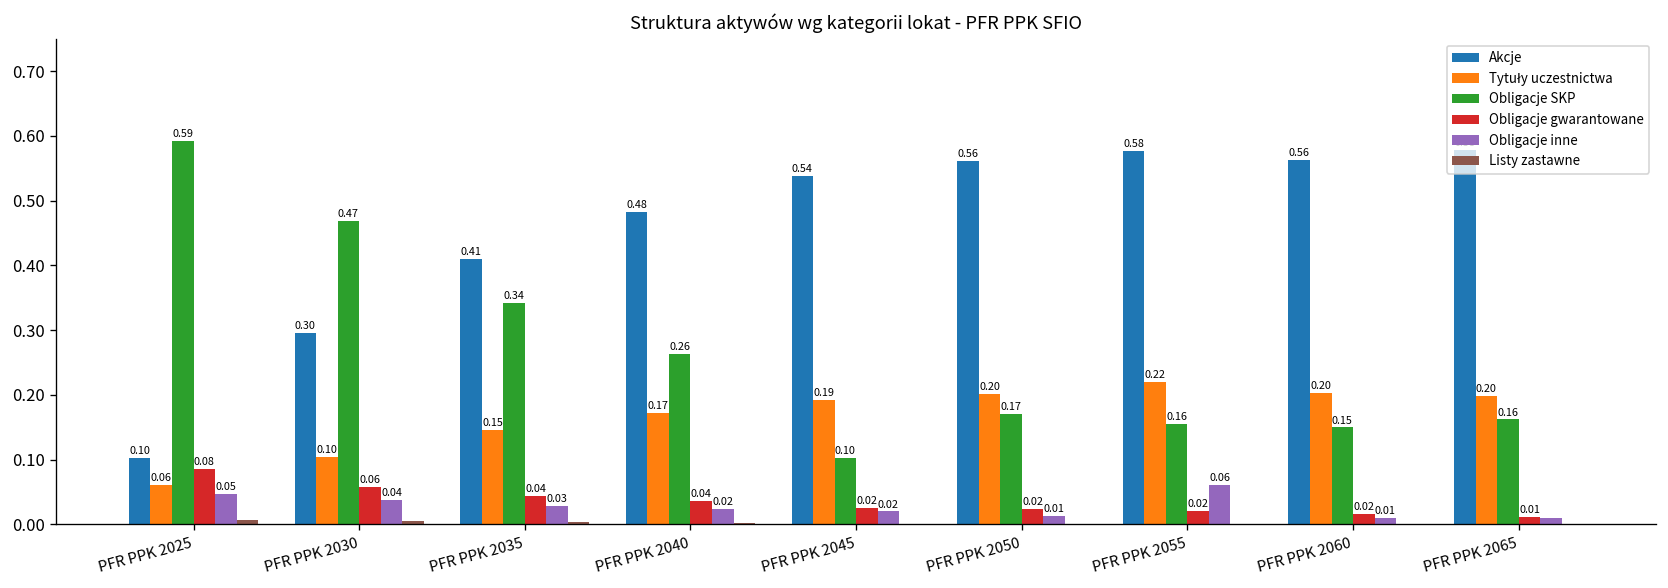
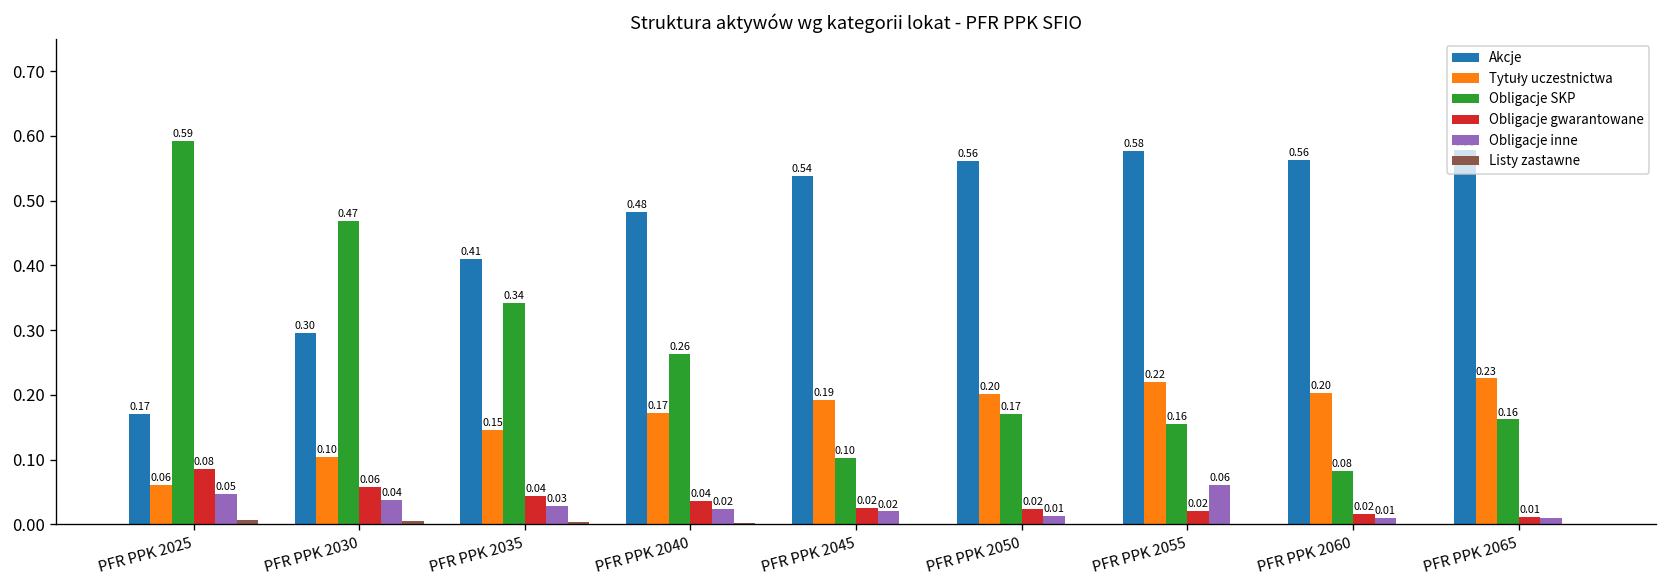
  {
    "Akcje": {
-     "PFR PPK 2025": 0.10,
+     "PFR PPK 2025": 0.17,
      "PFR PPK 2030": 0.30,
      "PFR PPK 2035": 0.41,
      "PFR PPK 2040": 0.48,
      "PFR PPK 2045": 0.54,
      "PFR PPK 2050": 0.56,
      "PFR PPK 2055": 0.58,
      "PFR PPK 2060": 0.56
    },
    "Tytuły uczestnictwa": {
      "PFR PPK 2025": 0.06,
      "PFR PPK 2030": 0.10,
      "PFR PPK 2035": 0.15,
      "PFR PPK 2040": 0.17,
      "PFR PPK 2045": 0.19,
      "PFR PPK 2050": 0.20,
      "PFR PPK 2055": 0.22,
      "PFR PPK 2060": 0.20,
-     "PFR PPK 2065": 0.20
+     "PFR PPK 2065": 0.23
    },
    "Obligacje SKP": {
      "PFR PPK 2025": 0.59,
      "PFR PPK 2030": 0.47,
      "PFR PPK 2035": 0.34,
      "PFR PPK 2040": 0.26,
      "PFR PPK 2045": 0.10,
      "PFR PPK 2050": 0.17,
      "PFR PPK 2055": 0.16,
-     "PFR PPK 2060": 0.15,
+     "PFR PPK 2060": 0.08,
      "PFR PPK 2065": 0.16
    },
    "Obligacje gwarantowane": {
      "PFR PPK 2025": 0.08,
      "PFR PPK 2030": 0.06,
      "PFR PPK 2035": 0.04,
      "PFR PPK 2040": 0.04,
      "PFR PPK 2045": 0.02,
      "PFR PPK 2050": 0.02,
      "PFR PPK 2055": 0.02,
      "PFR PPK 2060": 0.02,
      "PFR PPK 2065": 0.01
    },
    "Obligacje inne": {
      "PFR PPK 2025": 0.05,
      "PFR PPK 2030": 0.04,
      "PFR PPK 2035": 0.03,
      "PFR PPK 2040": 0.02,
      "PFR PPK 2045": 0.02,
      "PFR PPK 2050": 0.01,
      "PFR PPK 2055": 0.06,
      "PFR PPK 2060": 0.01
    },
    "Listy zastawne": {
      "PFR PPK 2025": 0.01,
      "PFR PPK 2030": 0.00,
      "PFR PPK 2065": 0.00
    }
  }
